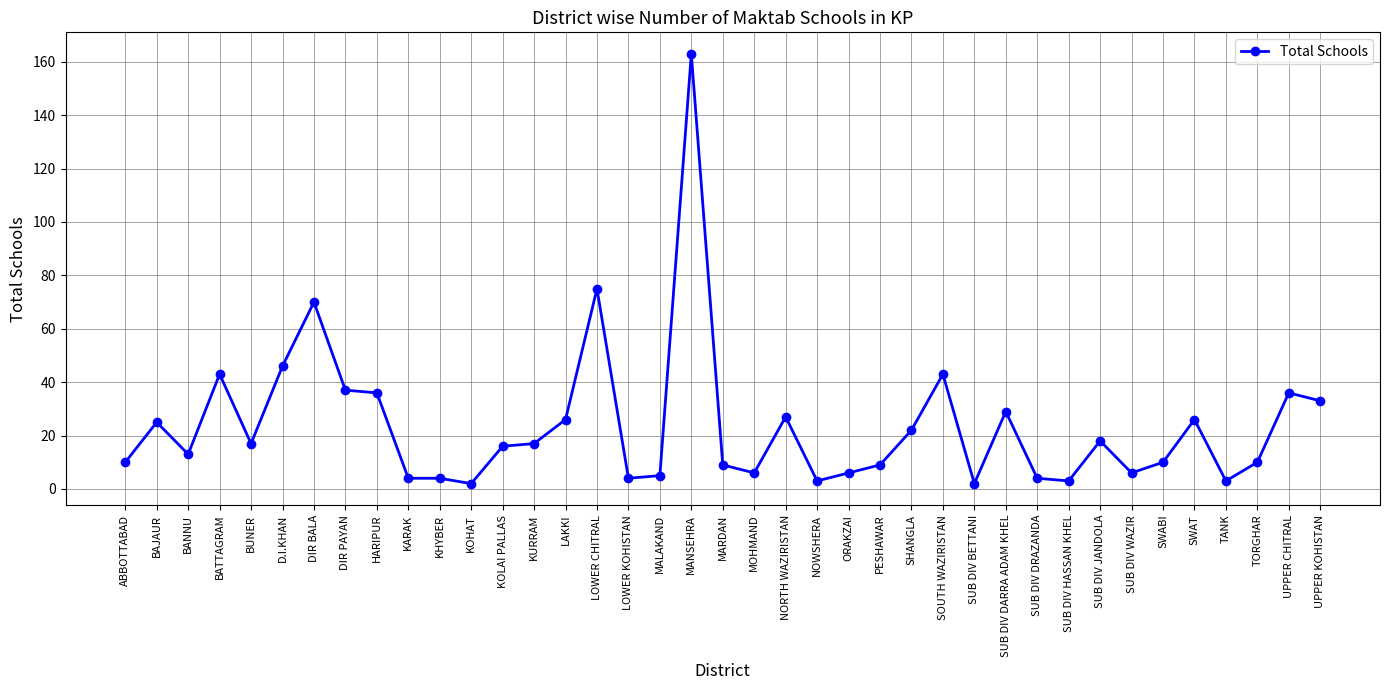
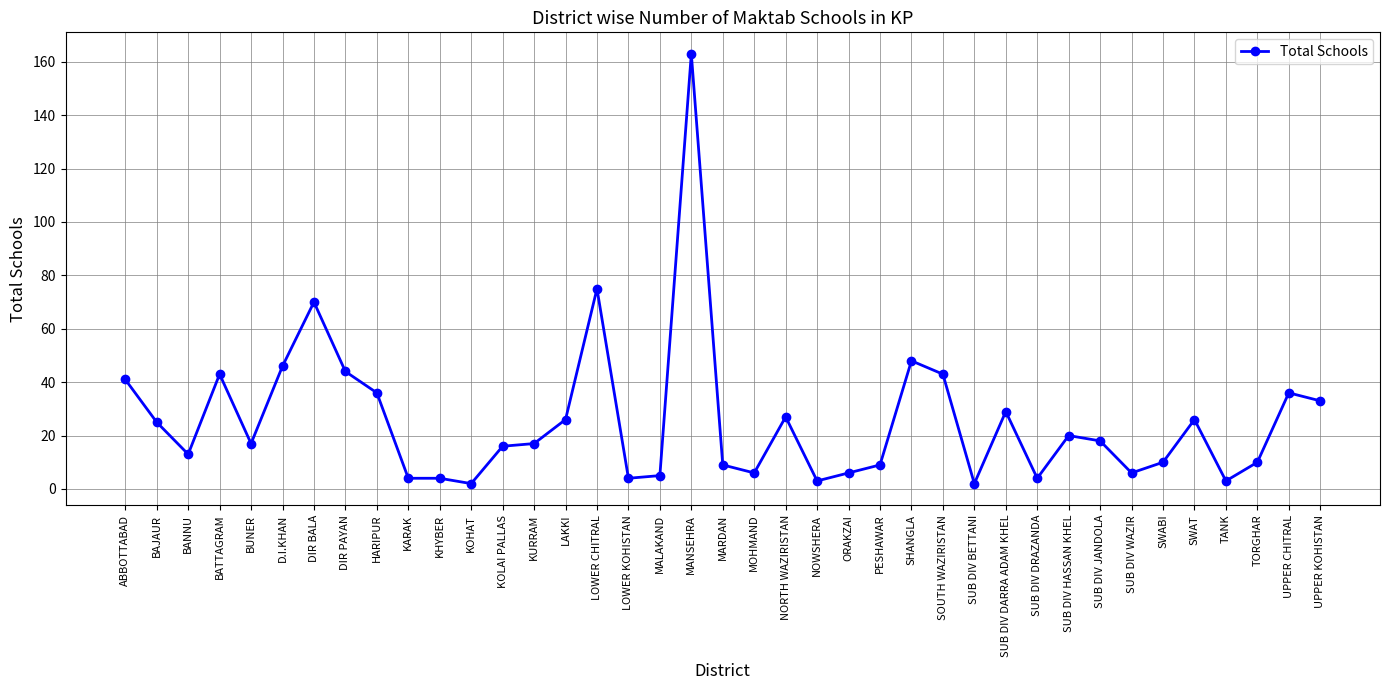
  {
-   "ABBOTTABAD": 10,
+   "ABBOTTABAD": 41,
    "BAJAUR": 25,
    "BANNU": 13,
    "BATTAGRAM": 43,
    "BUNER": 17,
    "D.I.KHAN": 46,
    "DIR BALA": 70,
-   "DIR PAYAN": 37,
+   "DIR PAYAN": 44,
    "HARIPUR": 36,
    "KARAK": 4,
    "KHYBER": 4,
    "KOHAT": 2,
    "KOLAI PALLAS": 16,
    "KURRAM": 17,
    "LAKKI": 26,
    "LOWER CHITRAL": 75,
    "LOWER KOHISTAN": 4,
    "MALAKAND": 5,
    "MANSEHRA": 163,
    "MARDAN": 9,
    "MOHMAND": 6,
    "NORTH WAZIRISTAN": 27,
    "NOWSHERA": 3,
    "ORAKZAI": 6,
    "PESHAWAR": 9,
-   "SHANGLA": 22,
+   "SHANGLA": 48,
    "SOUTH WAZIRISTAN": 43,
    "SUB DIV BETTANI": 2,
    "SUB DIV DARRA ADAM KHEL": 29,
    "SUB DIV DRAZANDA": 4,
-   "SUB DIV HASSAN KHEL": 3,
+   "SUB DIV HASSAN KHEL": 20,
    "SUB DIV JANDOLA": 18,
    "SUB DIV WAZIR": 6,
    "SWABI": 10,
    "SWAT": 26,
    "TANK": 3,
    "TORGHAR": 10,
    "UPPER CHITRAL": 36,
    "UPPER KOHISTAN": 33
  }
